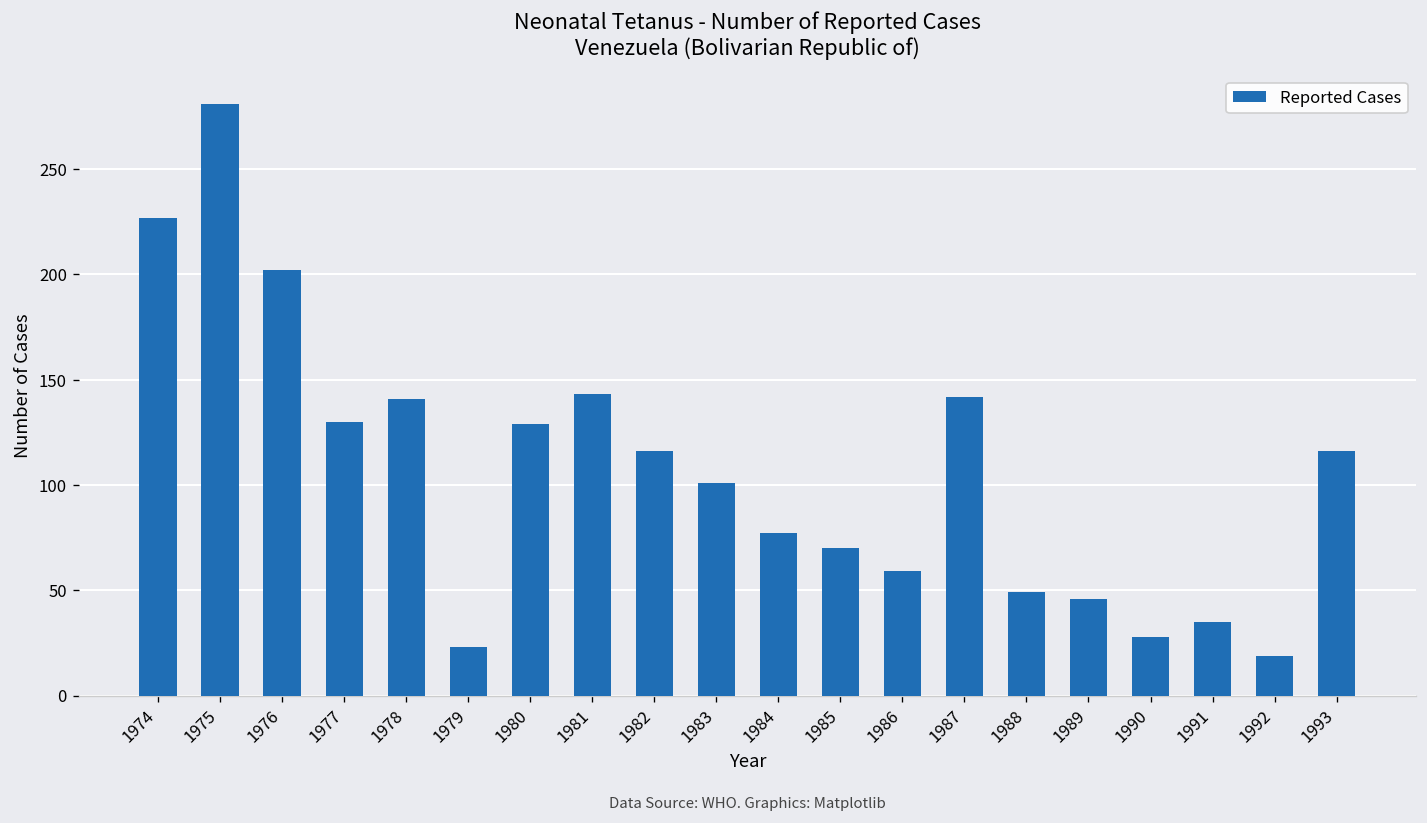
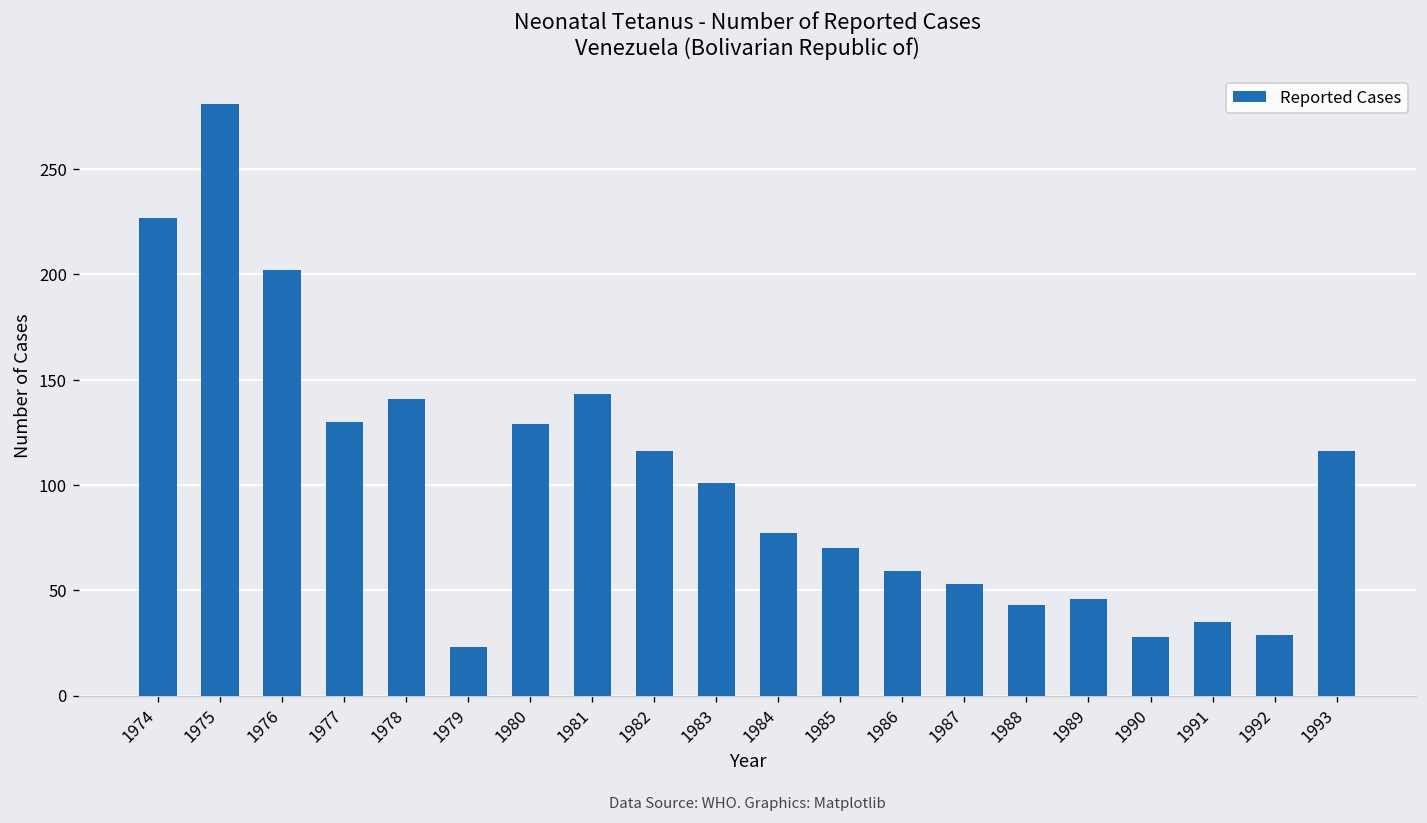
  {
    "1974": 227,
    "1975": 281,
    "1976": 202,
    "1977": 130,
    "1978": 141,
    "1979": 23,
    "1980": 129,
    "1981": 143,
    "1982": 116,
    "1983": 101,
    "1984": 77,
    "1985": 70,
    "1986": 59,
-   "1987": 142,
-   "1988": 49,
+   "1987": 53,
+   "1988": 43,
    "1989": 46,
    "1990": 28,
    "1991": 35,
-   "1992": 19,
+   "1992": 29,
    "1993": 116
  }
